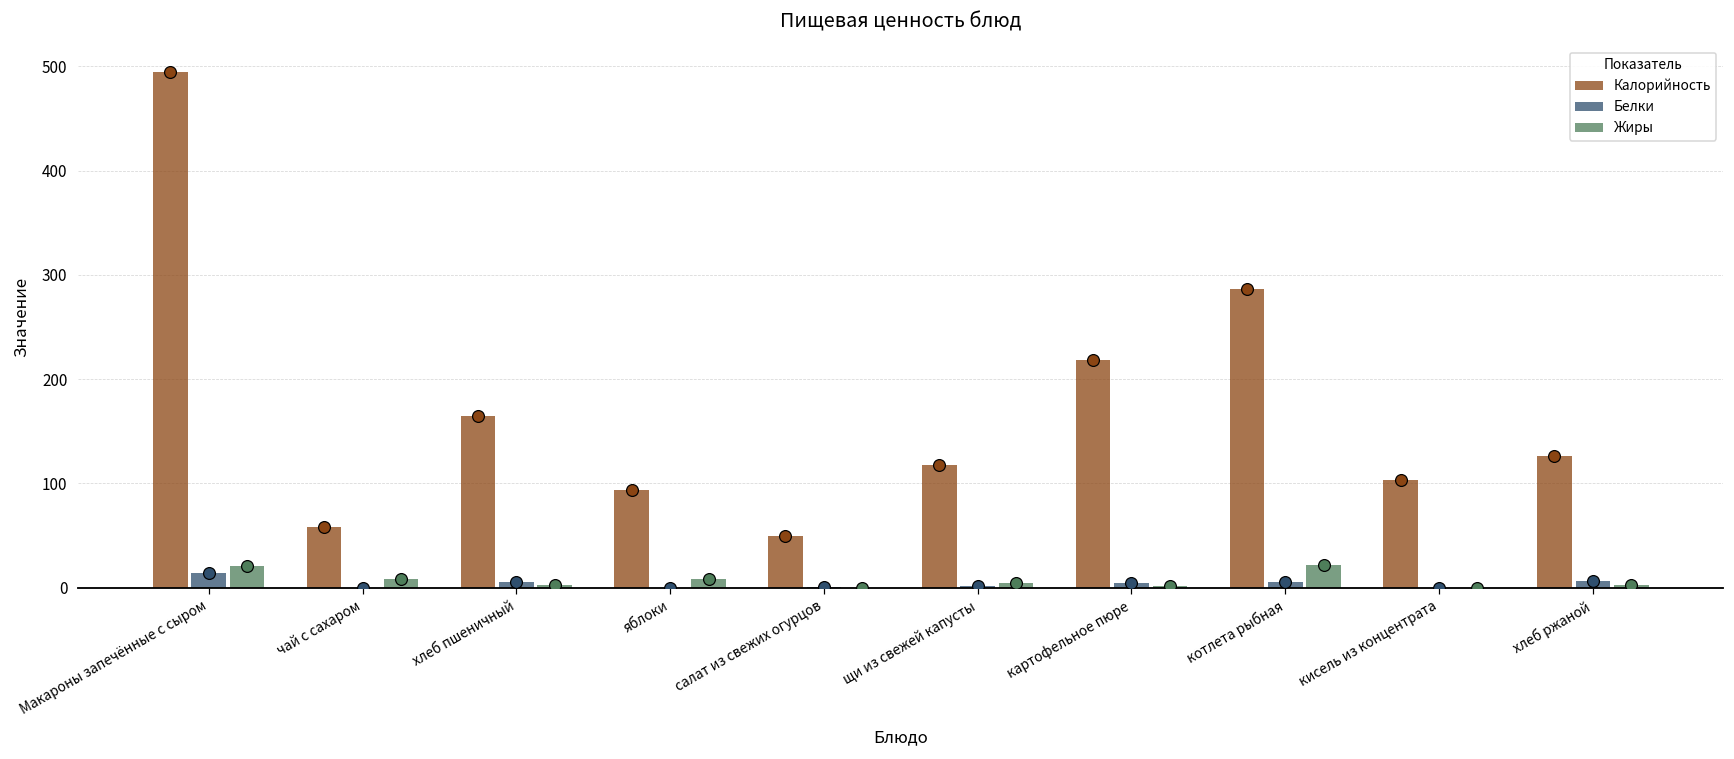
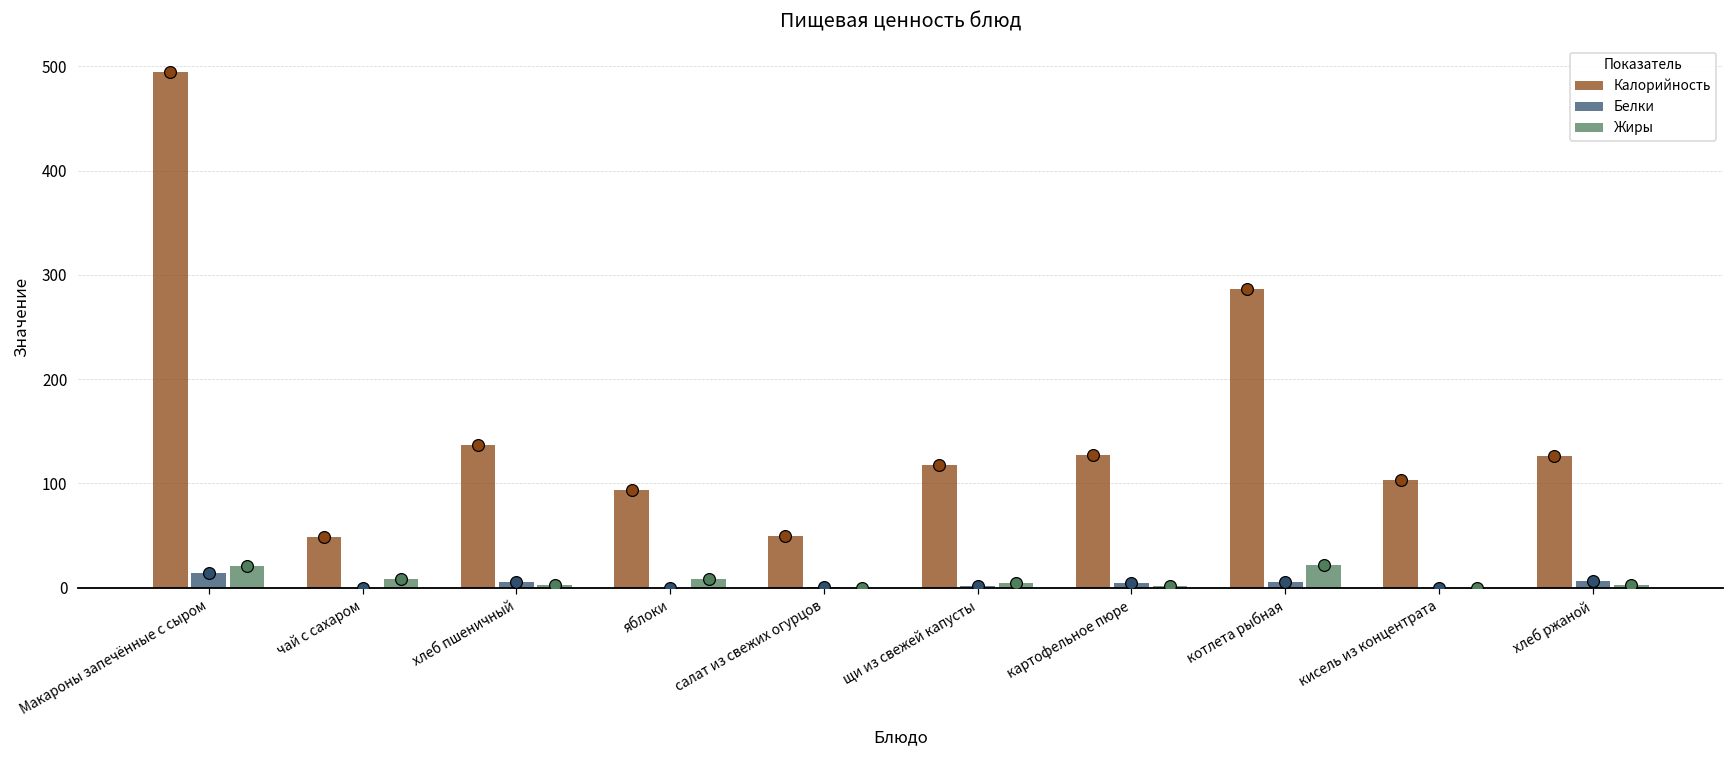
  {
    "Калорийность": {
      "Макароны запечённые с сыром": 500,
-     "чай с сахаром": 60,
-     "хлеб пшеничный": 170,
+     "чай с сахаром": 50,
+     "хлеб пшеничный": 140,
      "яблоки": 90,
      "салат из свежих огурцов": 50,
      "щи из свежей капусты": 120,
-     "картофельное пюре": 220,
+     "картофельное пюре": 130,
      "котлета рыбная": 290,
      "кисель из концентрата": 100,
      "хлеб ржаной": 130
    }
  }
